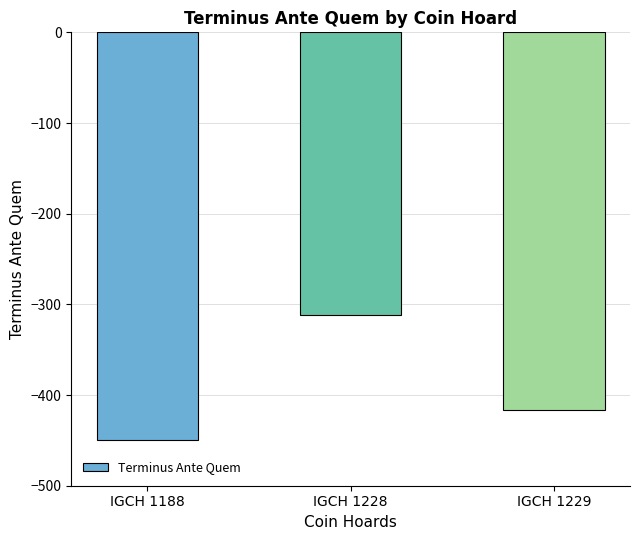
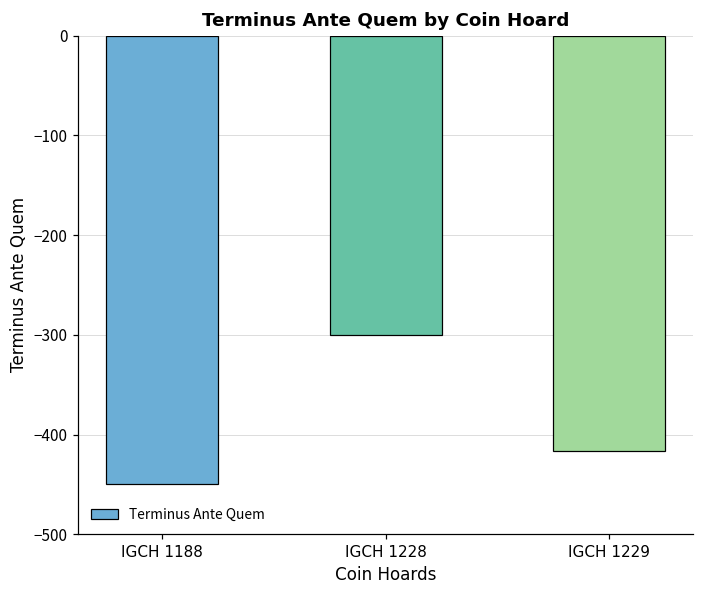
  {
    "IGCH 1188": -450,
-   "IGCH 1228": -310,
+   "IGCH 1228": -300,
    "IGCH 1229": -420
  }
